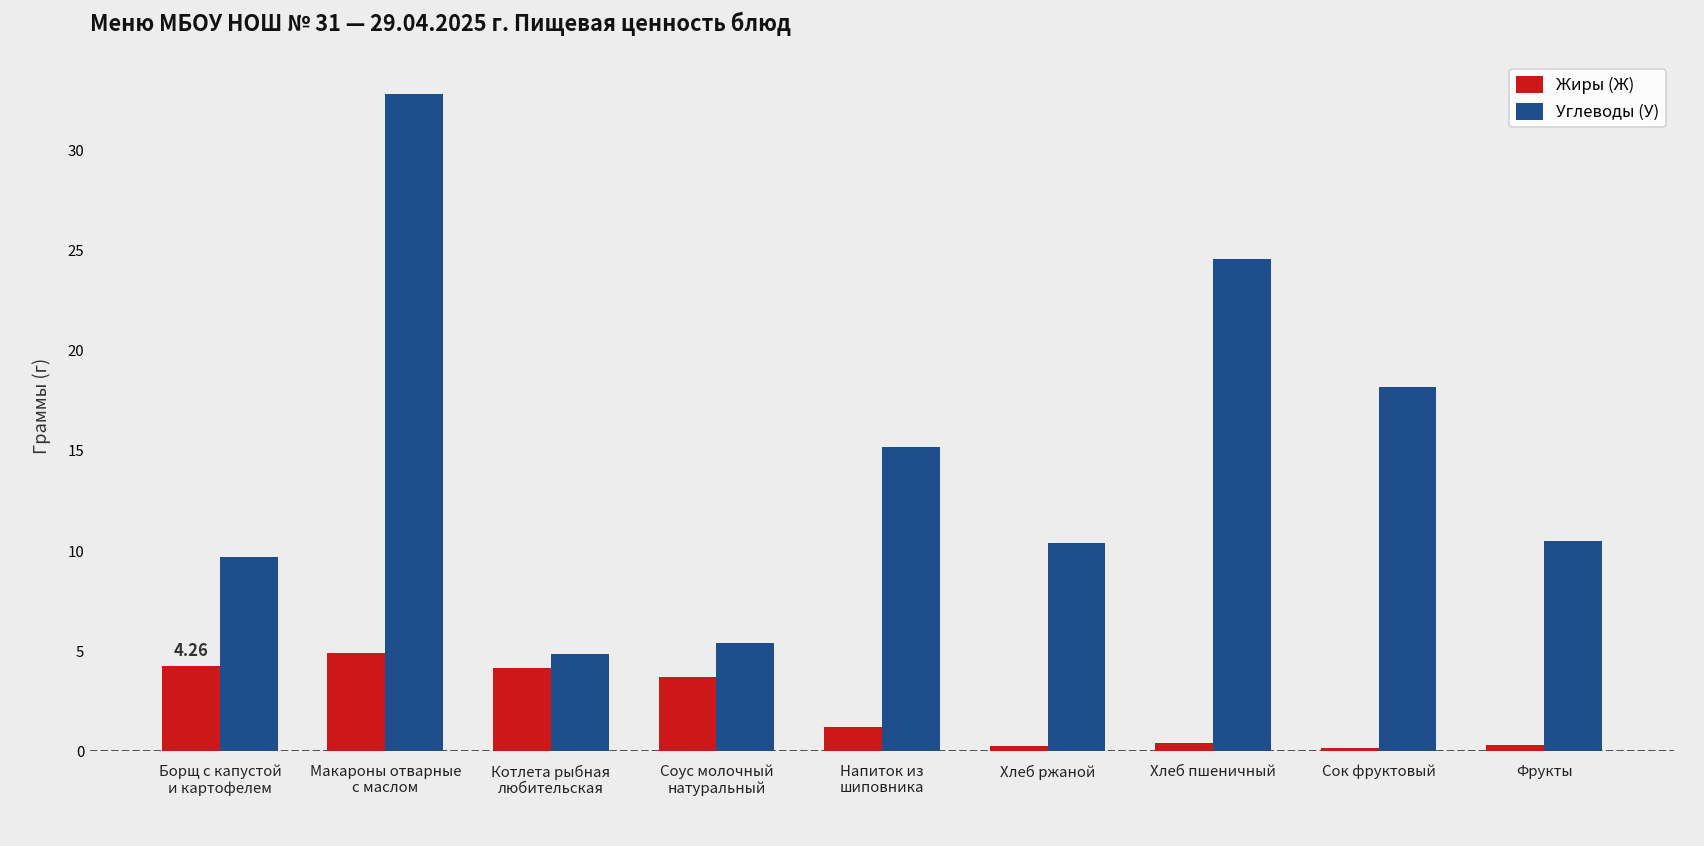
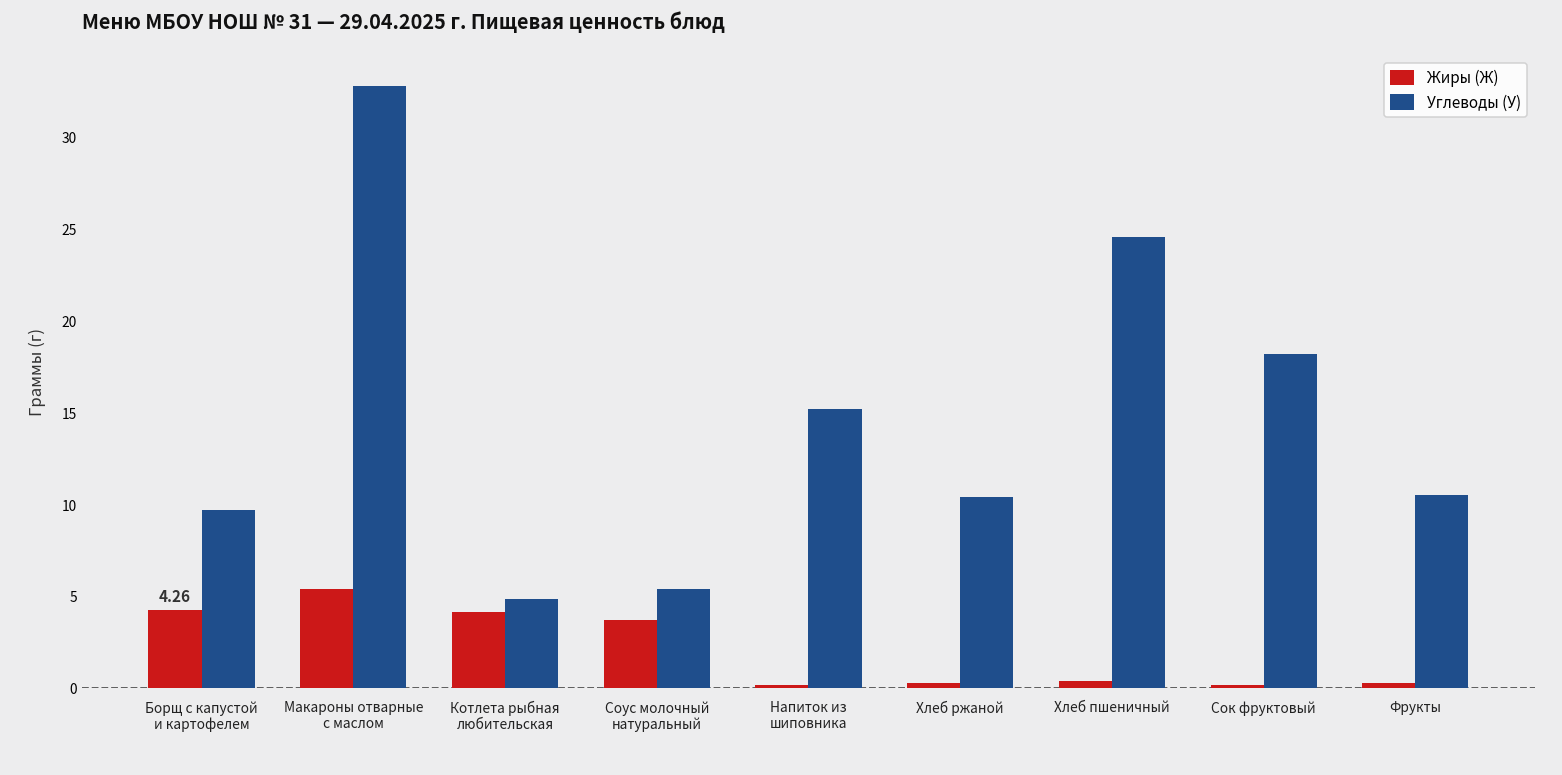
  {
    "Жиры (Ж)": {
-     "Макароны отварные с маслом": 4.9,
+     "Макароны отварные с маслом": 5.4,
      "Котлета рыбная любительская": 4.2,
      "Соус молочный натуральный": 3.7,
-     "Напиток из шиповника": 1.2,
+     "Напиток из шиповника": 0.2,
      "Хлеб ржаной": 0.3,
      "Хлеб пшеничный": 0.4,
      "Сок фруктовый": 0.2,
      "Фрукты": 0.3
    },
    "Углеводы (У)": {
      "Борщ с капустой и картофелем": 9.7,
      "Макароны отварные с маслом": 32.8,
      "Котлета рыбная любительская": 4.9,
      "Соус молочный натуральный": 5.4,
      "Напиток из шиповника": 15.2,
      "Хлеб ржаной": 10.4,
      "Хлеб пшеничный": 24.6,
      "Сок фруктовый": 18.2,
      "Фрукты": 10.5
    }
  }
